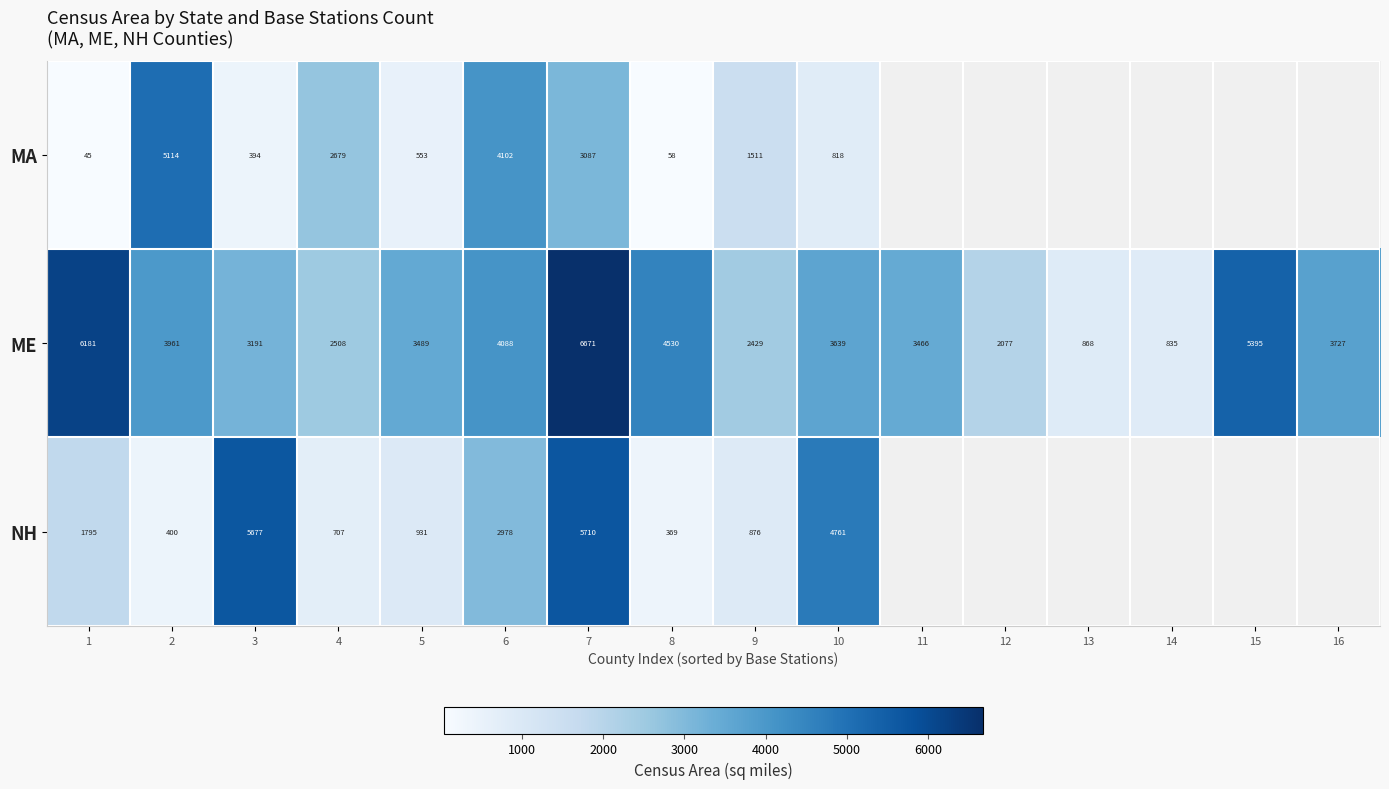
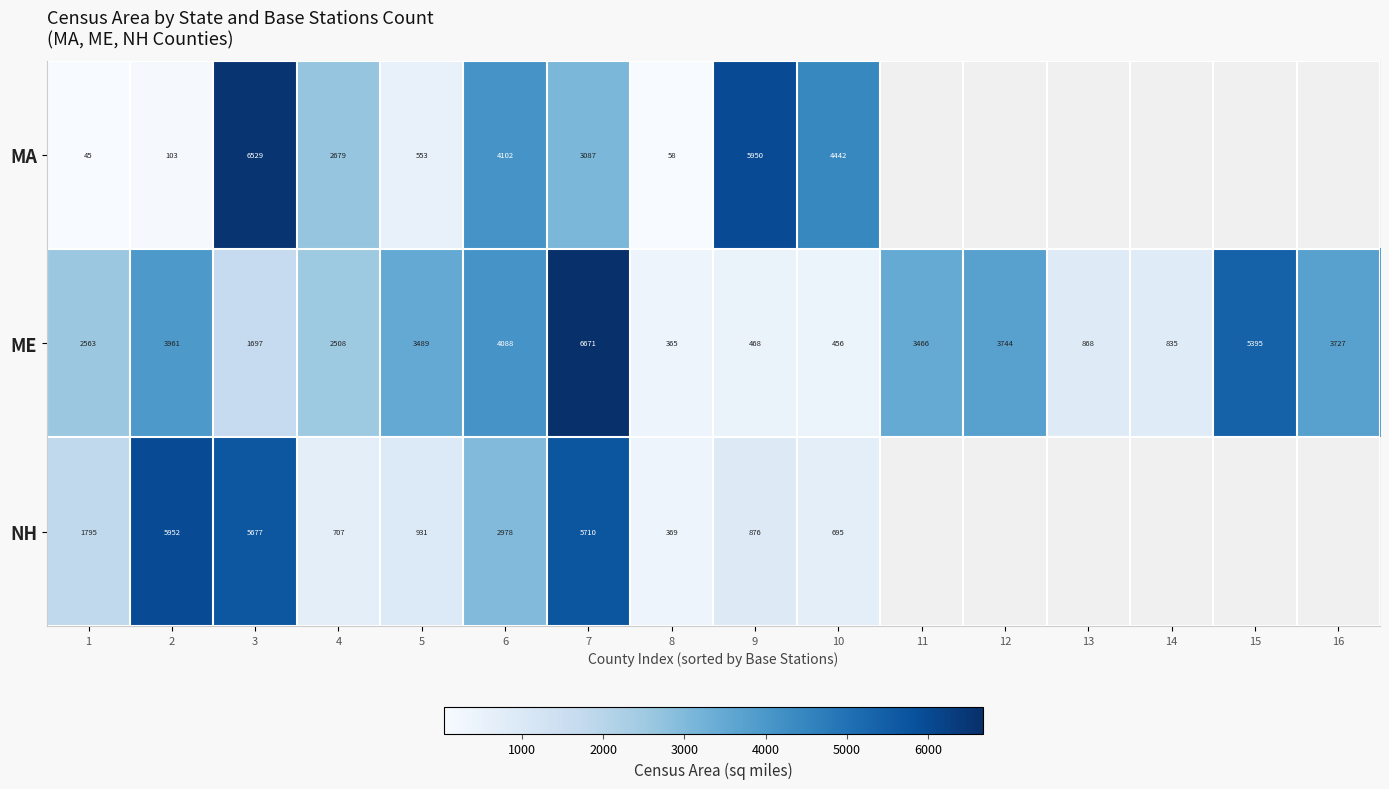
  {
    "MA": {
      "1": 45,
-     "2": 5114,
-     "3": 394,
+     "2": 103,
+     "3": 6529,
      "4": 2679,
      "5": 553,
      "6": 4102,
      "7": 3087,
      "8": 58,
-     "9": 1511,
-     "10": 818
+     "9": 5950,
+     "10": 4442
    },
    "ME": {
-     "1": 6181,
+     "1": 2563,
      "2": 3961,
-     "3": 3191,
+     "3": 1697,
      "4": 2508,
      "5": 3489,
      "6": 4088,
      "7": 6671,
-     "8": 4530,
-     "9": 2429,
-     "10": 3639,
+     "8": 365,
+     "9": 468,
+     "10": 456,
      "11": 3466,
-     "12": 2077,
+     "12": 3744,
      "13": 868,
      "14": 835,
      "15": 5395,
      "16": 3727
    },
    "NH": {
      "1": 1795,
-     "2": 400,
+     "2": 5952,
      "3": 5677,
      "4": 707,
      "5": 931,
      "6": 2978,
      "7": 5710,
      "8": 369,
      "9": 876,
-     "10": 4761
+     "10": 695
    }
  }
